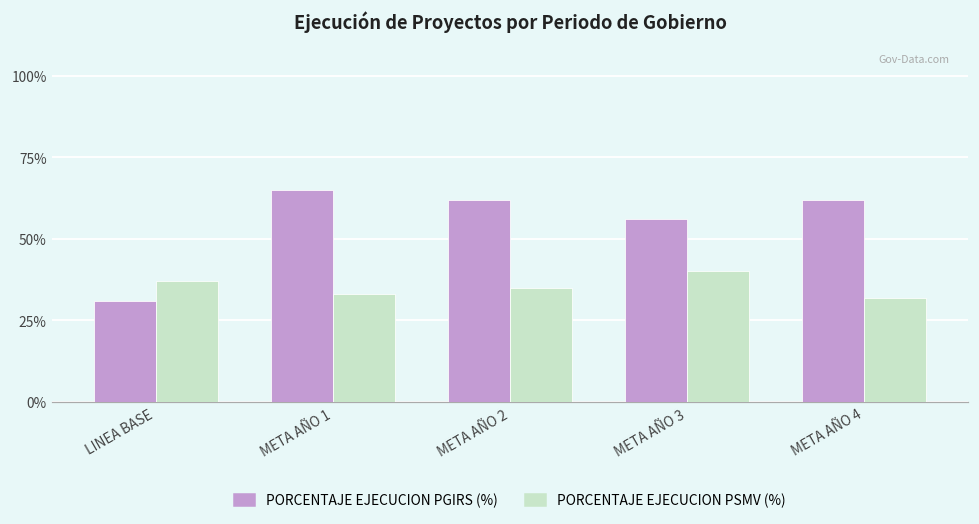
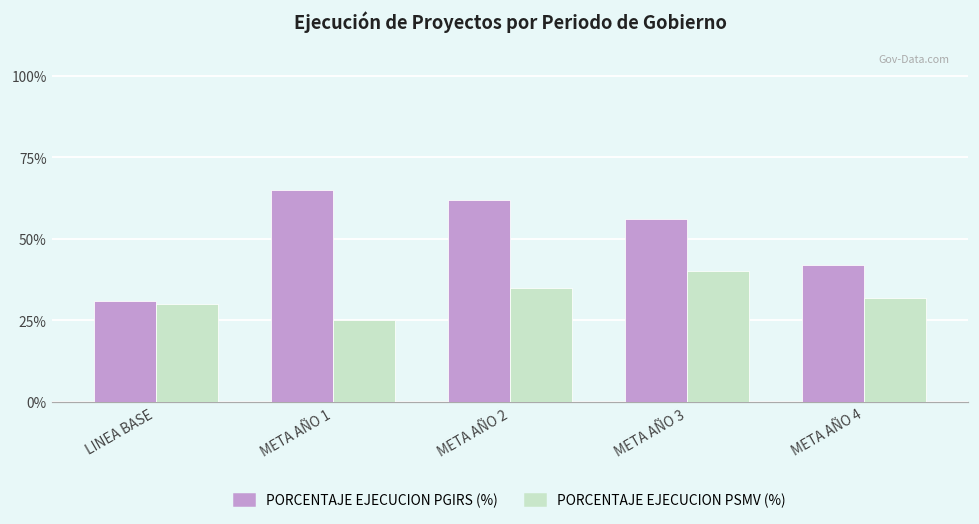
  {
    "PORCENTAJE EJECUCION PGIRS (%)": {
      "LINEA BASE": "31%",
      "META AÑO 1": "65%",
      "META AÑO 2": "62%",
      "META AÑO 3": "56%",
-     "META AÑO 4": "62%"
+     "META AÑO 4": "42%"
    },
    "PORCENTAJE EJECUCION PSMV (%)": {
-     "LINEA BASE": "37%",
-     "META AÑO 1": "33%",
+     "LINEA BASE": "30%",
+     "META AÑO 1": "25%",
      "META AÑO 2": "35%",
      "META AÑO 3": "40%",
      "META AÑO 4": "32%"
    }
  }
